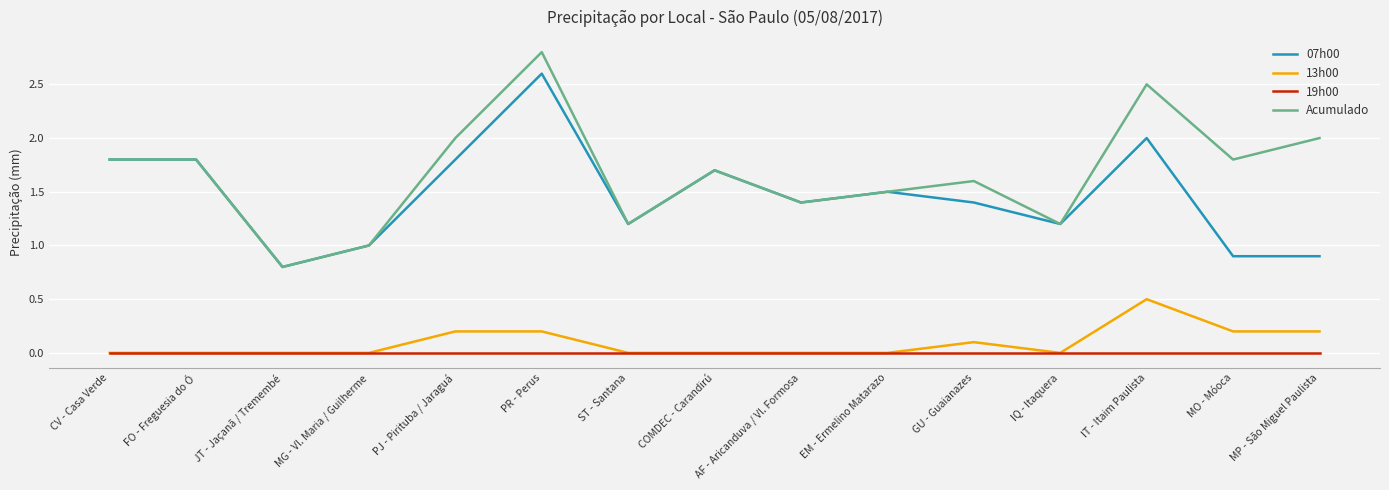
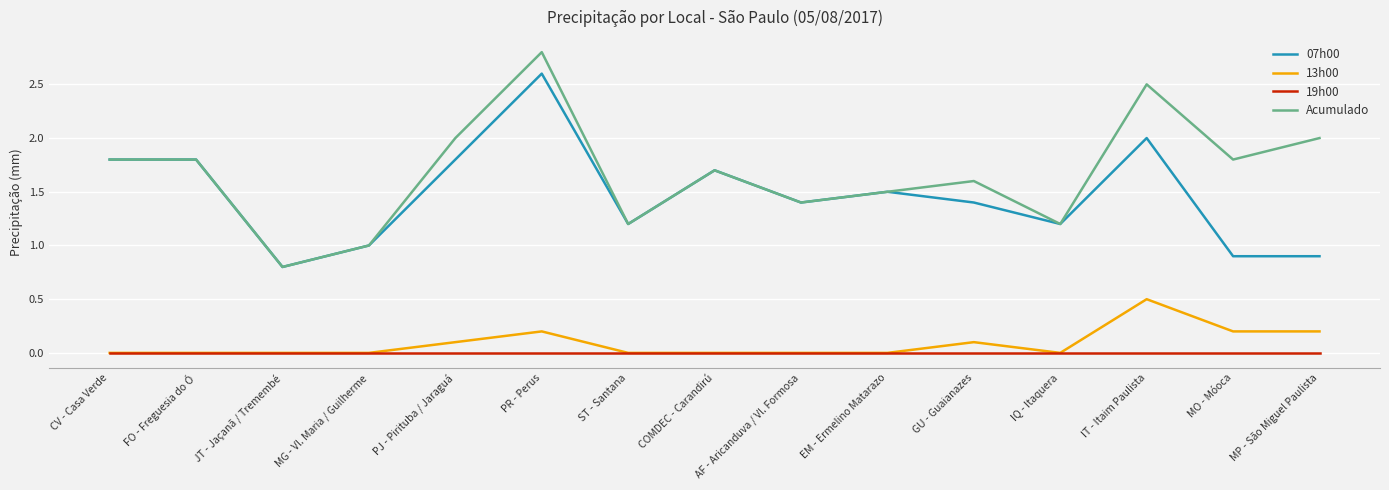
  {
    "07h00": {
      "PJ - Pirituba / Jaraguá": 1.8,
      "PR - Perus": 2.6,
      "GU - Guaianazes": 1.4,
      "IT - Itaim Paulista": 2.0,
      "MO - Móoca": 0.9,
      "MP - São Miguel Paulista": 0.9
    },
    "13h00": {
-     "PJ - Pirituba / Jaraguá": 0.2,
+     "PJ - Pirituba / Jaraguá": 0.1,
      "PR - Perus": 0.2,
      "GU - Guaianazes": 0.1,
      "IT - Itaim Paulista": 0.5,
      "MO - Móoca": 0.2,
      "MP - São Miguel Paulista": 0.2
    },
    "19h00": {
      "PJ - Pirituba / Jaraguá": 0.0,
      "PR - Perus": 0.0,
      "GU - Guaianazes": 0.0,
      "IT - Itaim Paulista": 0.0,
      "MO - Móoca": 0.0,
      "MP - São Miguel Paulista": 0.0
    },
    "Acumulado": {
      "PJ - Pirituba / Jaraguá": 2.0,
      "PR - Perus": 2.8,
      "GU - Guaianazes": 1.6,
      "IT - Itaim Paulista": 2.5,
      "MO - Móoca": 1.8,
      "MP - São Miguel Paulista": 2.0
    }
  }
